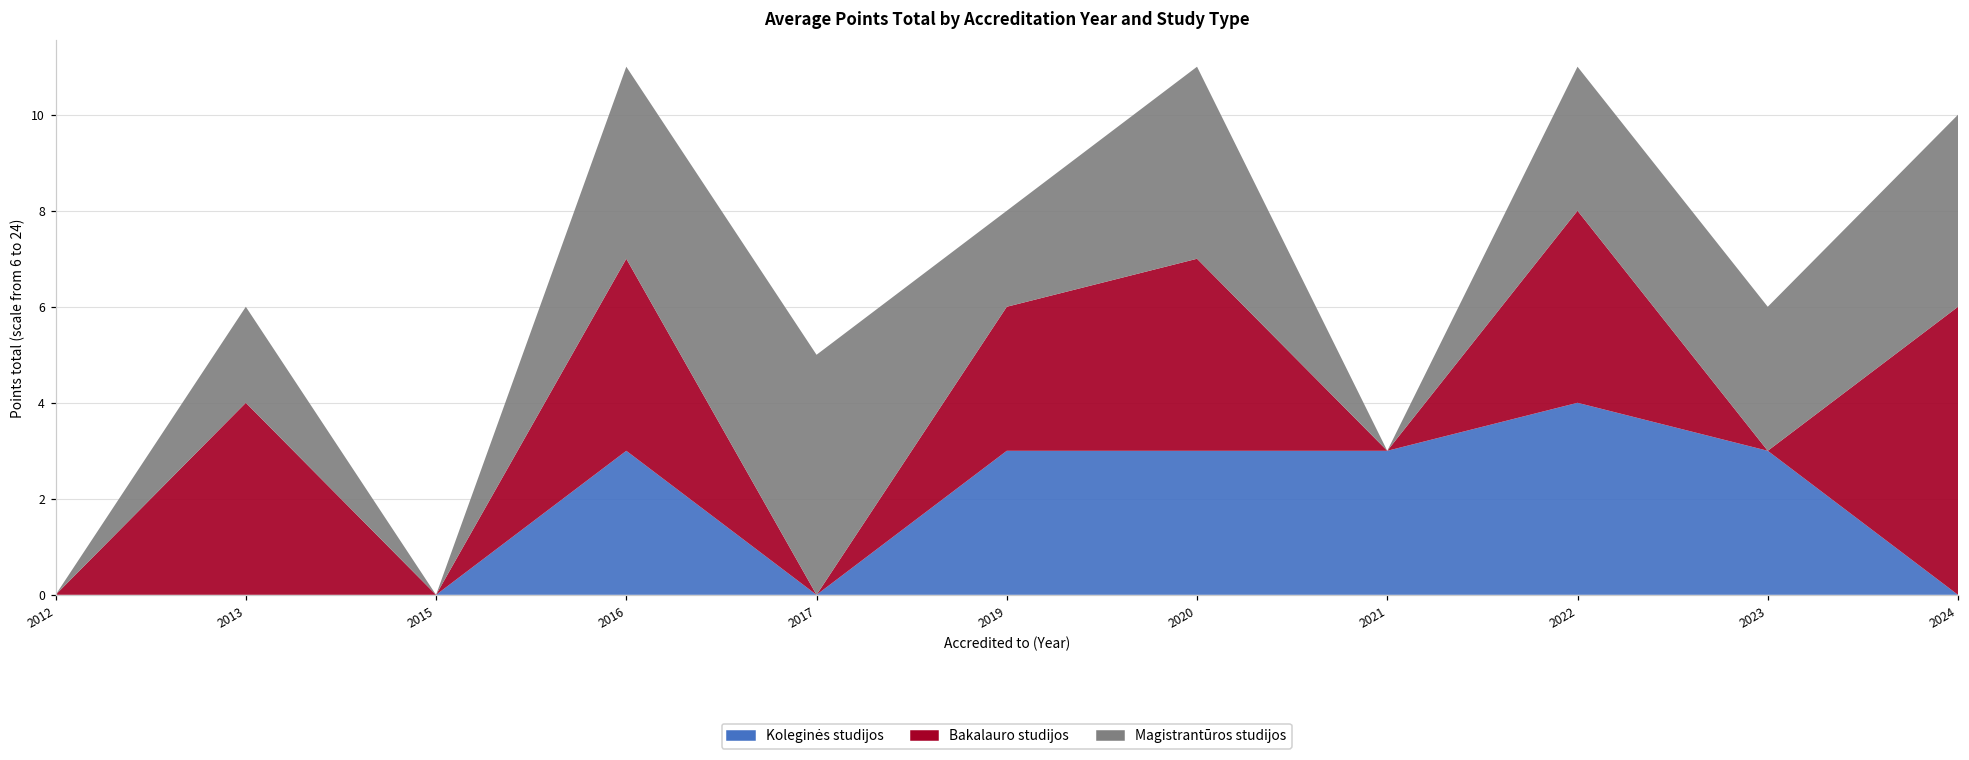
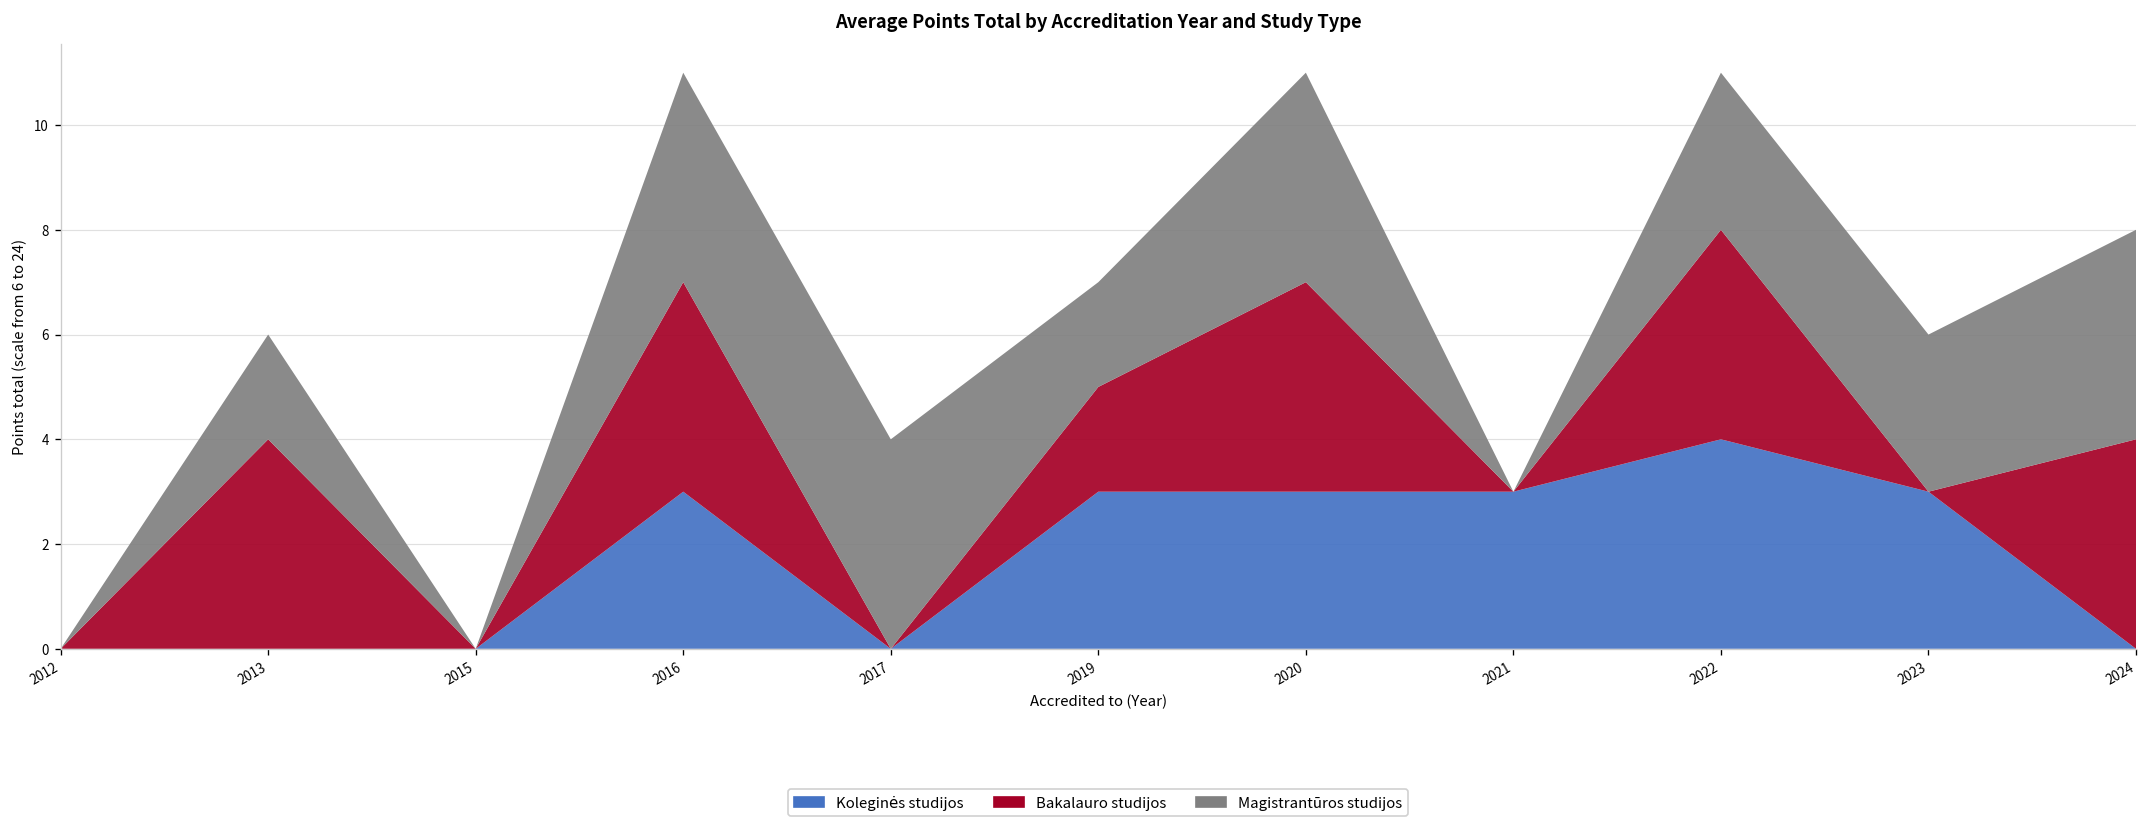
  {
    "Koleginės studijos": {
      "2013": 0,
      "2016": 3,
      "2019": 3,
      "2020": 3,
      "2022": 4,
      "2024": 0
    },
    "Bakalauro studijos": {
      "2013": 4,
      "2016": 4,
-     "2019": 3,
+     "2019": 2,
      "2020": 4,
      "2022": 4,
-     "2024": 6
+     "2024": 4
    },
    "Magistrantūros studijos": {
      "2013": 2,
      "2016": 4,
-     "2017": 5,
+     "2017": 4,
      "2019": 2,
      "2020": 4,
      "2022": 3,
      "2023": 3,
      "2024": 4
    }
  }
